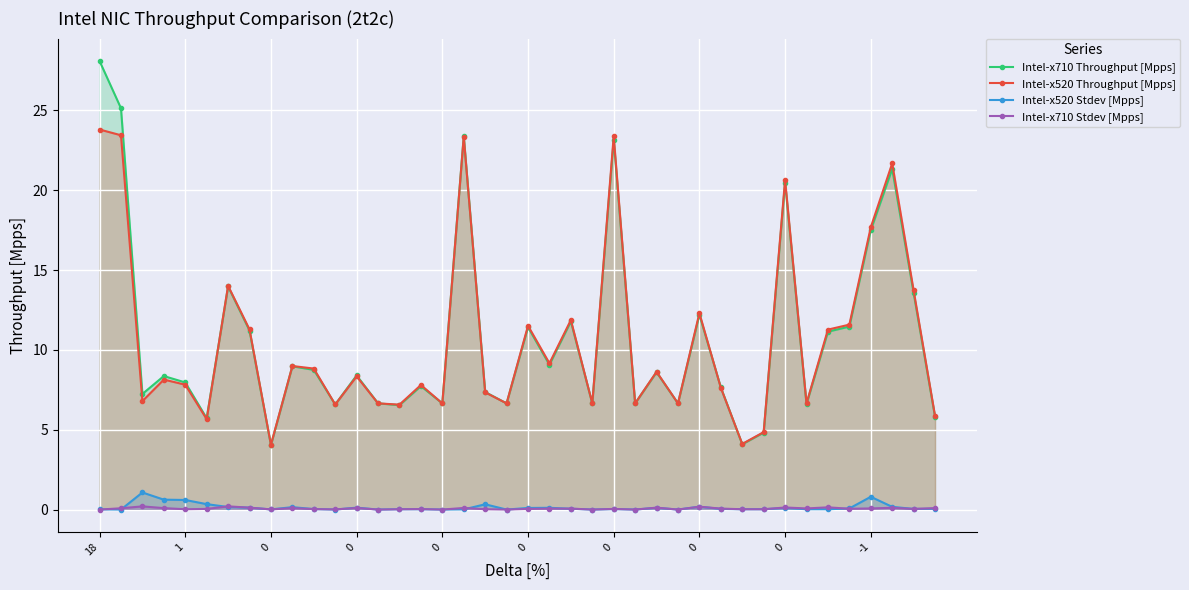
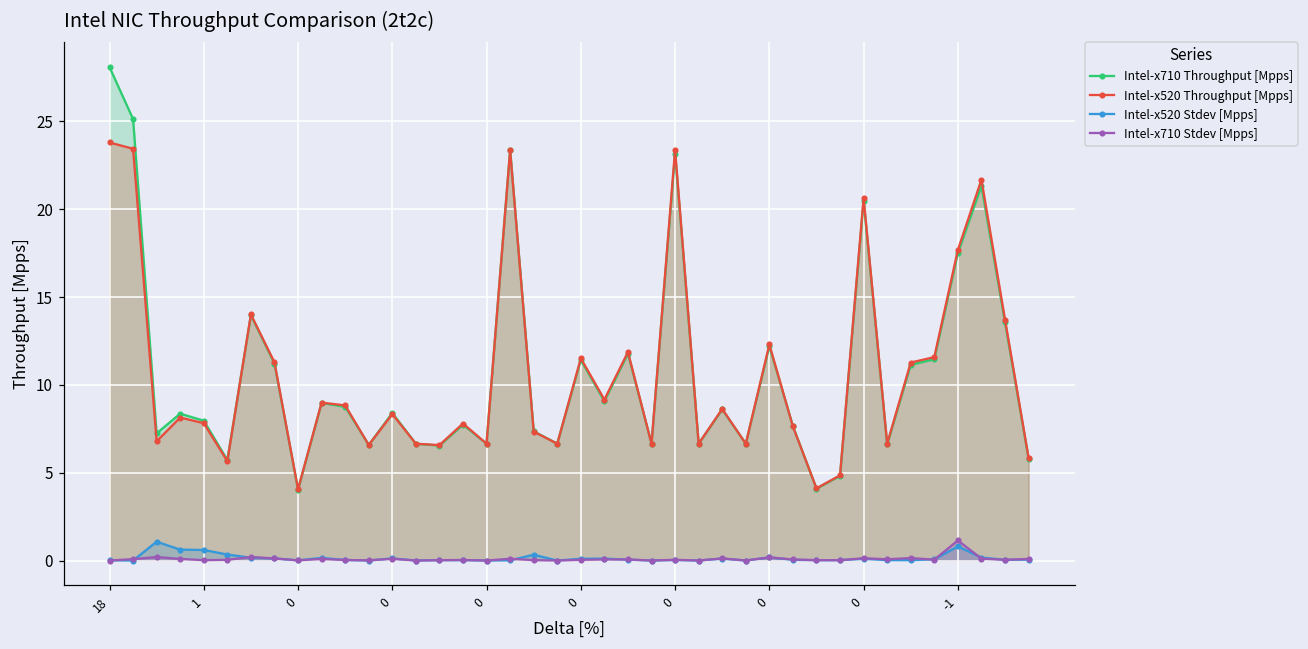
  {
    "Intel-x710 Throughput [Mpps]": {
      "-1": 17.5
    },
    "Intel-x520 Throughput [Mpps]": {
      "-1": 17.7
    },
    "Intel-x520 Stdev [Mpps]": {
      "-1": 0.8
    },
    "Intel-x710 Stdev [Mpps]": {
-     "-1": 0.1
+     "-1": 1.1
    }
  }
